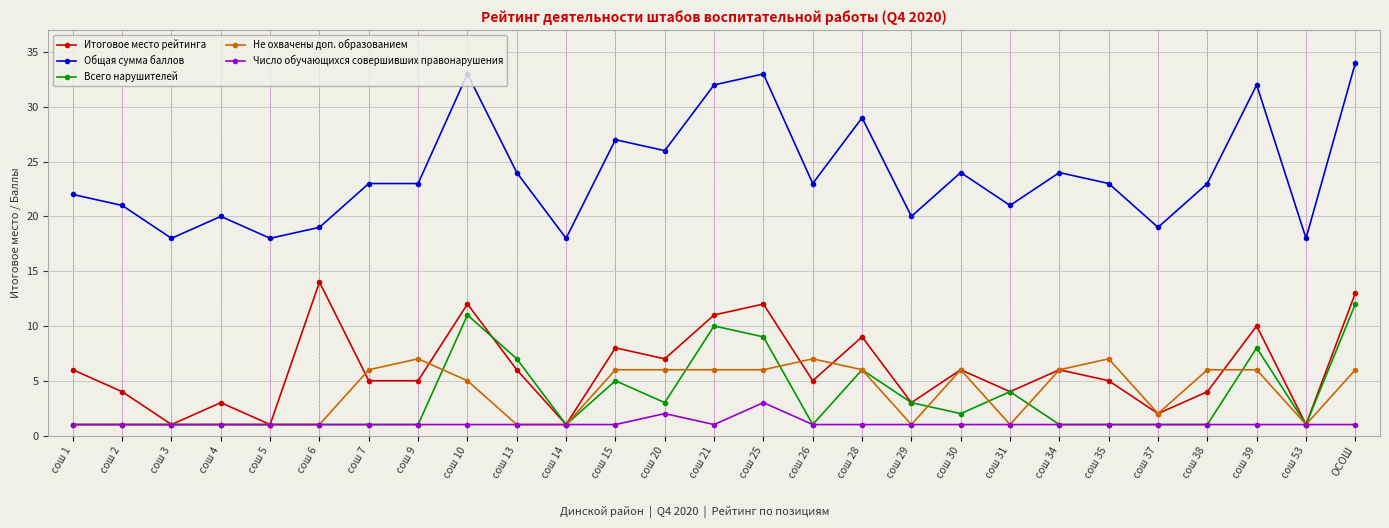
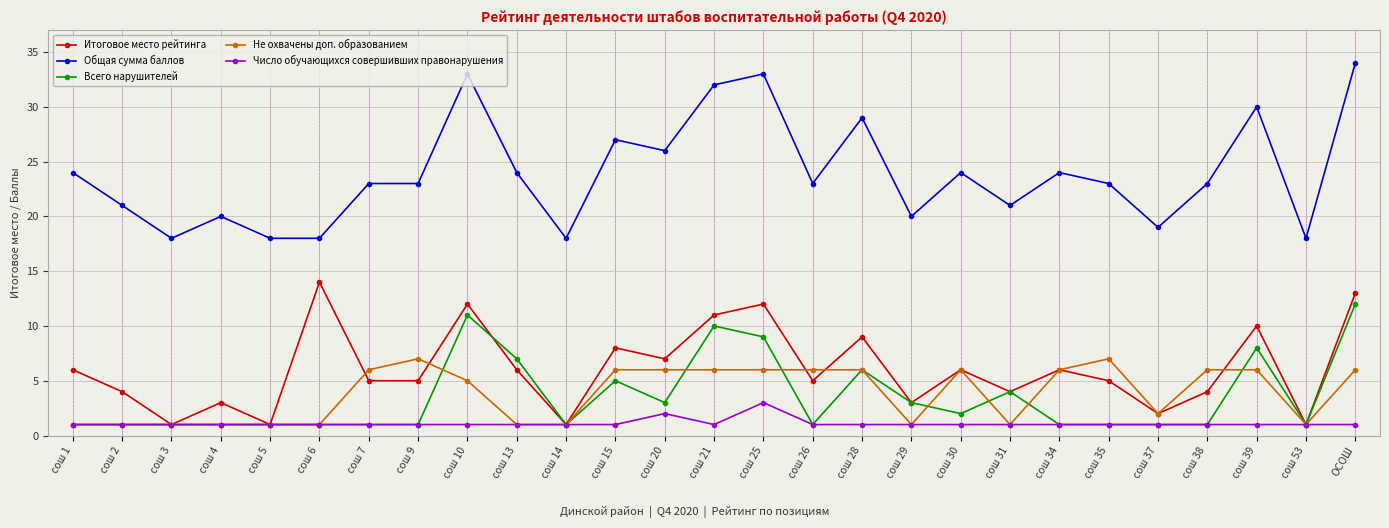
  {
    "Итоговое место рейтинга": {
      "сош 1": 6,
      "сош 2": 4,
      "сош 4": 3,
      "сош 6": 14,
      "сош 7": 5,
      "сош 9": 5,
      "сош 10": 12,
      "сош 13": 6,
      "сош 15": 8,
      "сош 20": 7,
      "сош 21": 11,
      "сош 25": 12,
      "сош 26": 5,
      "сош 28": 9,
      "сош 35": 5,
      "сош 38": 4,
      "сош 39": 10,
      "ОСОШ": 13
    },
    "Общая сумма баллов": {
-     "сош 1": 22,
+     "сош 1": 24,
      "сош 2": 21,
      "сош 3": 18,
      "сош 4": 20,
      "сош 5": 18,
-     "сош 6": 19,
+     "сош 6": 18,
      "сош 7": 23,
      "сош 9": 23,
      "сош 13": 24,
      "сош 14": 18,
      "сош 15": 27,
      "сош 20": 26,
      "сош 21": 32,
      "сош 25": 33,
      "сош 26": 23,
      "сош 28": 29,
      "сош 29": 20,
      "сош 30": 24,
      "сош 31": 21,
      "сош 34": 24,
      "сош 35": 23,
      "сош 37": 19,
      "сош 38": 23,
-     "сош 39": 32,
+     "сош 39": 30,
      "сош 53": 18,
      "ОСОШ": 34
    },
    "Всего нарушителей": {
      "сош 10": 11,
      "сош 13": 7,
      "сош 15": 5,
      "сош 20": 3,
      "сош 21": 10,
      "сош 25": 9,
      "сош 30": 2,
      "сош 39": 8,
      "ОСОШ": 12
    },
    "Не охвачены доп. образованием": {
      "сош 7": 6,
      "сош 9": 7,
      "сош 10": 5,
      "сош 15": 6,
      "сош 20": 6,
      "сош 21": 6,
      "сош 25": 6,
-     "сош 26": 7,
+     "сош 26": 6,
      "сош 35": 7,
      "сош 38": 6,
      "сош 39": 6,
      "ОСОШ": 6
    },
    "Число обучающихся совершивших правонарушения": {
      "сош 10": 1,
      "сош 15": 1,
      "сош 20": 2,
      "сош 21": 1,
      "сош 25": 3,
      "сош 28": 1,
      "сош 30": 1,
      "сош 39": 1,
      "ОСОШ": 1
    }
  }
